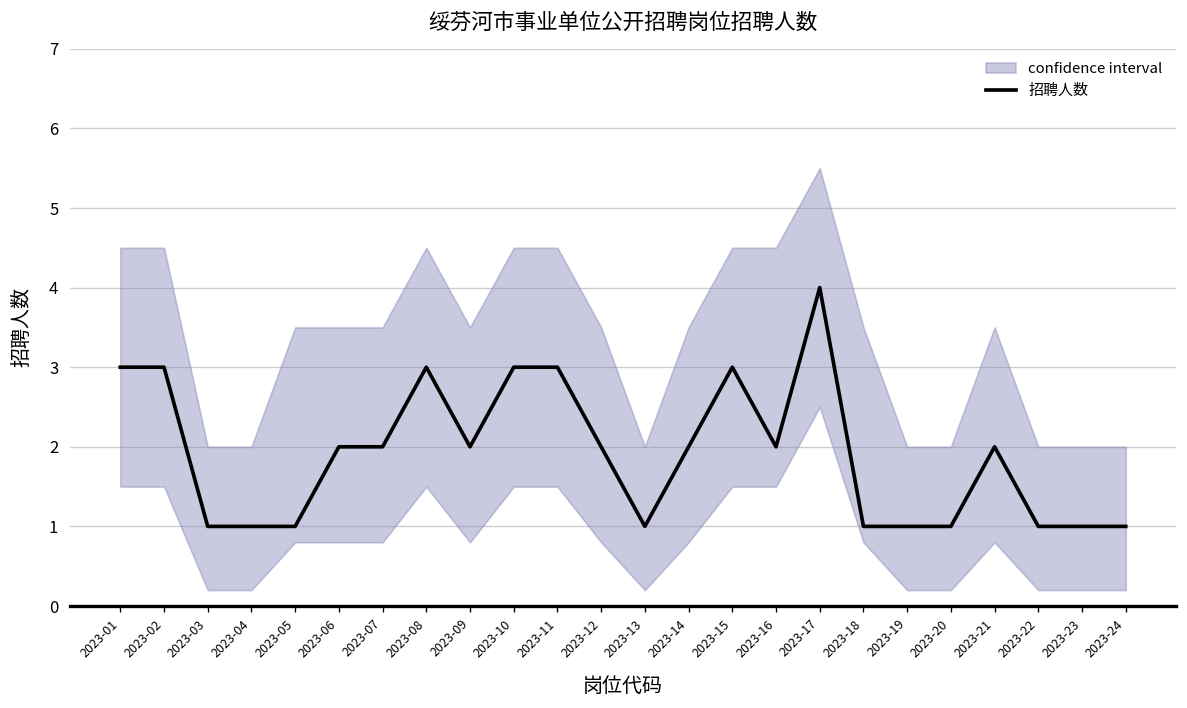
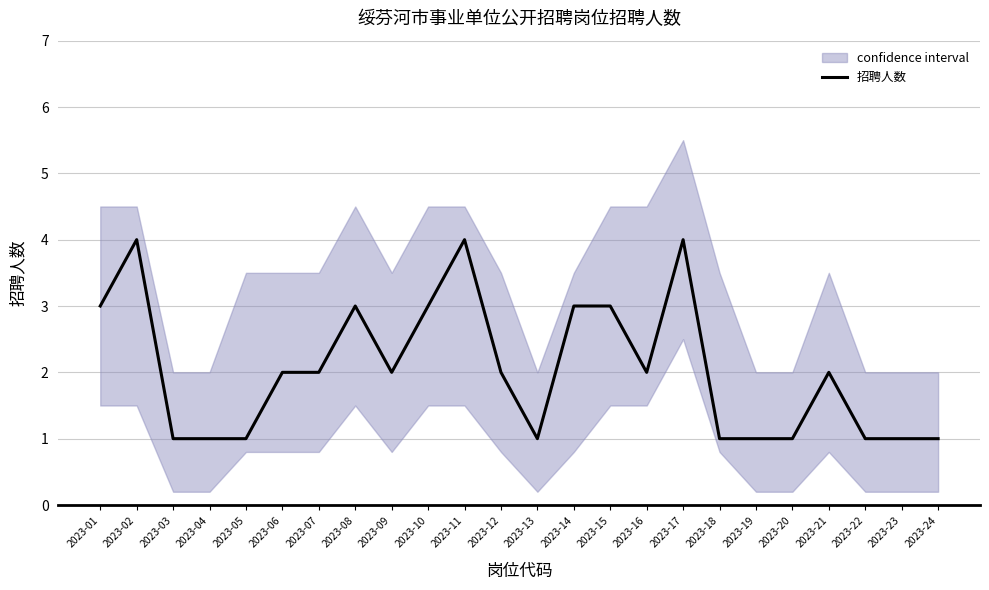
  {
    "招聘人数": {
      "2023-01": 3,
-     "2023-02": 3,
+     "2023-02": 4,
      "2023-03": 1,
      "2023-04": 1,
      "2023-05": 1,
      "2023-06": 2,
      "2023-07": 2,
      "2023-08": 3,
      "2023-09": 2,
      "2023-10": 3,
-     "2023-11": 3,
+     "2023-11": 4,
      "2023-12": 2,
      "2023-13": 1,
-     "2023-14": 2,
+     "2023-14": 3,
      "2023-15": 3,
      "2023-16": 2,
      "2023-17": 4,
      "2023-18": 1,
      "2023-19": 1,
      "2023-20": 1,
      "2023-21": 2,
      "2023-22": 1,
      "2023-23": 1,
      "2023-24": 1
    }
  }
